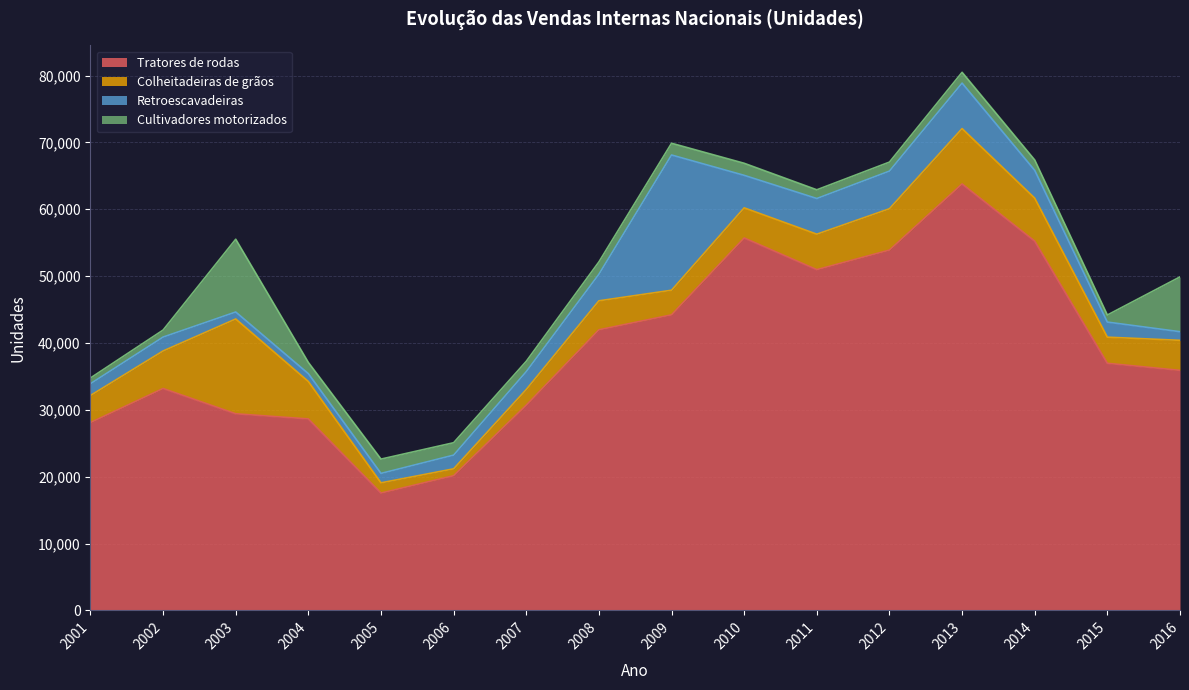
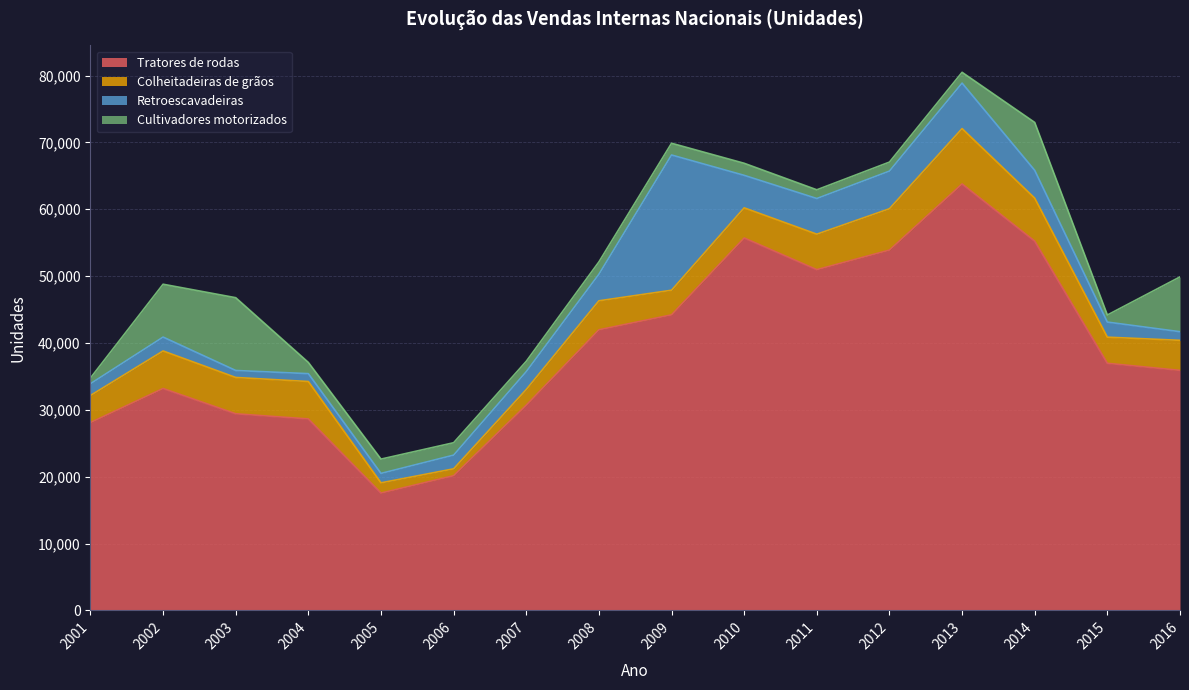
  {
    "Tratores de rodas": {
      "2001": "28,000",
      "2002": "33,000",
      "2003": "29,000",
      "2004": "29,000",
      "2005": "18,000",
      "2006": "20,000",
      "2007": "31,000",
      "2008": "42,000",
      "2009": "44,000",
      "2010": "56,000",
      "2011": "51,000",
      "2012": "54,000",
      "2013": "64,000",
      "2014": "55,000",
      "2015": "37,000",
      "2016": "36,000"
    },
    "Colheitadeiras de grãos": {
      "2001": "4,000",
      "2002": "6,000",
-     "2003": "14,000",
+     "2003": "5,000",
      "2004": "6,000",
      "2005": "2,000",
      "2006": "1,000",
      "2007": "2,000",
      "2008": "4,000",
      "2009": "4,000",
      "2010": "5,000",
      "2011": "5,000",
      "2012": "6,000",
      "2013": "8,000",
      "2014": "6,000",
      "2015": "4,000",
      "2016": "4,000"
    },
    "Retroescavadeiras": {
      "2001": "2,000",
      "2002": "2,000",
      "2003": "1,000",
      "2004": "1,000",
      "2005": "1,000",
      "2006": "2,000",
      "2007": "3,000",
      "2008": "4,000",
      "2009": "20,000",
      "2010": "5,000",
      "2011": "5,000",
      "2012": "6,000",
      "2013": "7,000",
      "2014": "4,000",
      "2015": "2,000",
      "2016": "1,000"
    },
    "Cultivadores motorizados": {
      "2001": "1,000",
-     "2002": "1,000",
+     "2002": "8,000",
      "2003": "11,000",
      "2004": "2,000",
      "2005": "2,000",
      "2006": "2,000",
      "2007": "2,000",
      "2008": "2,000",
      "2009": "2,000",
      "2010": "2,000",
      "2011": "1,000",
      "2012": "1,000",
      "2013": "2,000",
-     "2014": "2,000",
+     "2014": "7,000",
      "2015": "1,000",
      "2016": "8,000"
    }
  }
